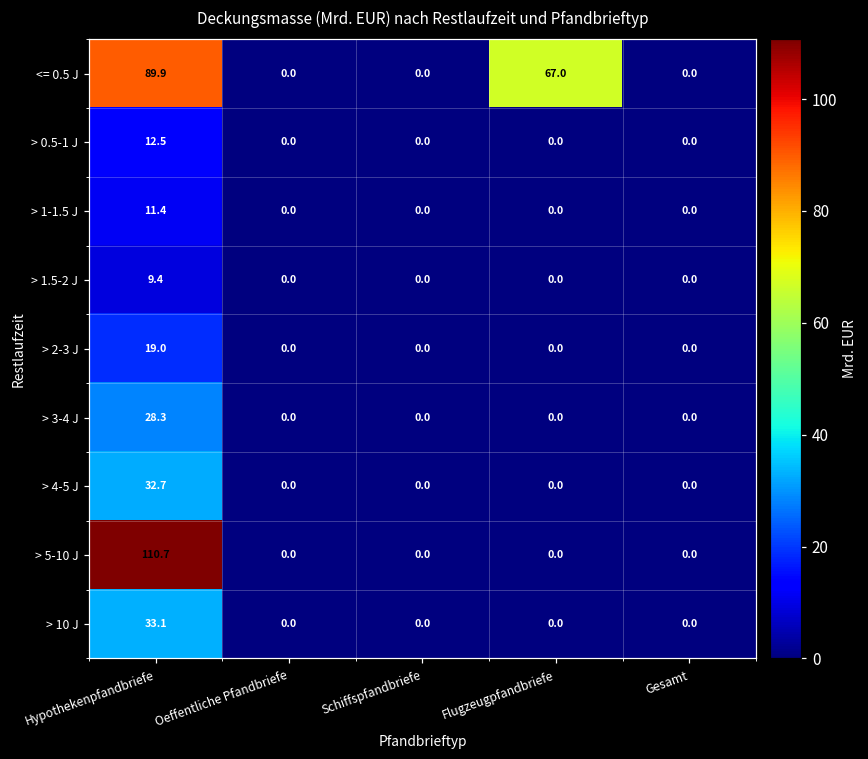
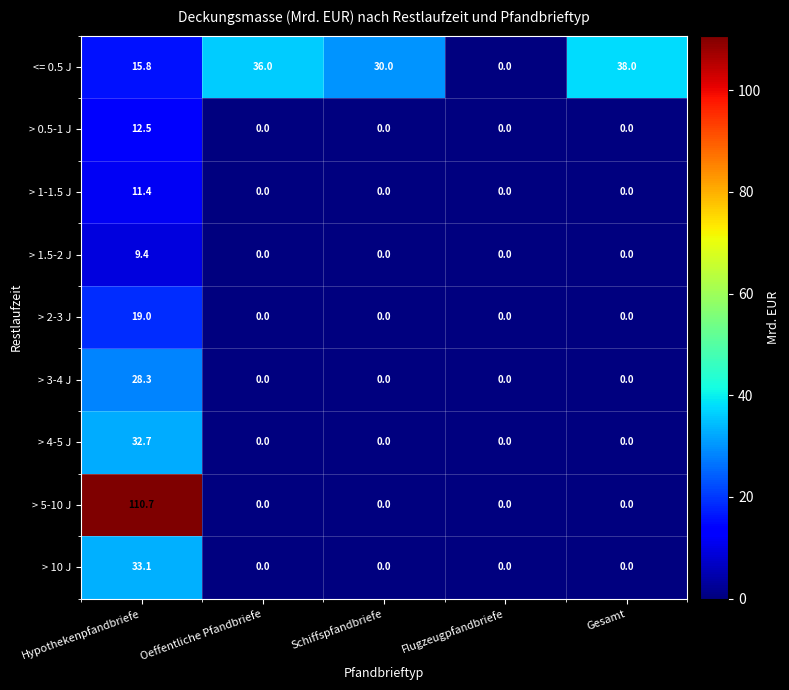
  {
    "<= 0.5 J": {
-     "Hypothekenpfandbriefe": 89.9,
-     "Oeffentliche Pfandbriefe": 0.0,
-     "Schiffspfandbriefe": 0.0,
-     "Flugzeugpfandbriefe": 67.0,
-     "Gesamt": 0.0
+     "Hypothekenpfandbriefe": 15.8,
+     "Oeffentliche Pfandbriefe": 36.0,
+     "Schiffspfandbriefe": 30.0,
+     "Flugzeugpfandbriefe": 0.0,
+     "Gesamt": 38.0
    },
    "> 0.5-1 J": {
      "Hypothekenpfandbriefe": 12.5,
      "Oeffentliche Pfandbriefe": 0.0,
      "Schiffspfandbriefe": 0.0,
      "Flugzeugpfandbriefe": 0.0,
      "Gesamt": 0.0
    },
    "> 1-1.5 J": {
      "Hypothekenpfandbriefe": 11.4,
      "Oeffentliche Pfandbriefe": 0.0,
      "Schiffspfandbriefe": 0.0,
      "Flugzeugpfandbriefe": 0.0,
      "Gesamt": 0.0
    },
    "> 1.5-2 J": {
      "Hypothekenpfandbriefe": 9.4,
      "Oeffentliche Pfandbriefe": 0.0,
      "Schiffspfandbriefe": 0.0,
      "Flugzeugpfandbriefe": 0.0,
      "Gesamt": 0.0
    },
    "> 2-3 J": {
      "Hypothekenpfandbriefe": 19.0,
      "Oeffentliche Pfandbriefe": 0.0,
      "Schiffspfandbriefe": 0.0,
      "Flugzeugpfandbriefe": 0.0,
      "Gesamt": 0.0
    },
    "> 3-4 J": {
      "Hypothekenpfandbriefe": 28.3,
      "Oeffentliche Pfandbriefe": 0.0,
      "Schiffspfandbriefe": 0.0,
      "Flugzeugpfandbriefe": 0.0,
      "Gesamt": 0.0
    },
    "> 4-5 J": {
      "Hypothekenpfandbriefe": 32.7,
      "Oeffentliche Pfandbriefe": 0.0,
      "Schiffspfandbriefe": 0.0,
      "Flugzeugpfandbriefe": 0.0,
      "Gesamt": 0.0
    },
    "> 5-10 J": {
      "Hypothekenpfandbriefe": 110.7,
      "Oeffentliche Pfandbriefe": 0.0,
      "Schiffspfandbriefe": 0.0,
      "Flugzeugpfandbriefe": 0.0,
      "Gesamt": 0.0
    },
    "> 10 J": {
      "Hypothekenpfandbriefe": 33.1,
      "Oeffentliche Pfandbriefe": 0.0,
      "Schiffspfandbriefe": 0.0,
      "Flugzeugpfandbriefe": 0.0,
      "Gesamt": 0.0
    }
  }
